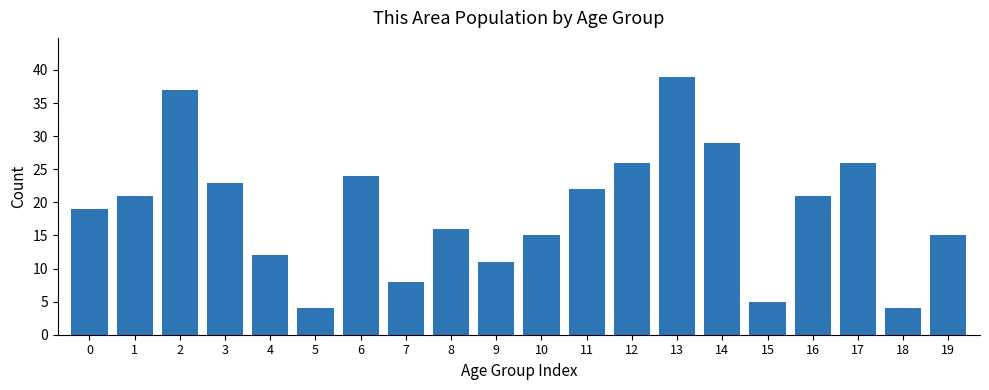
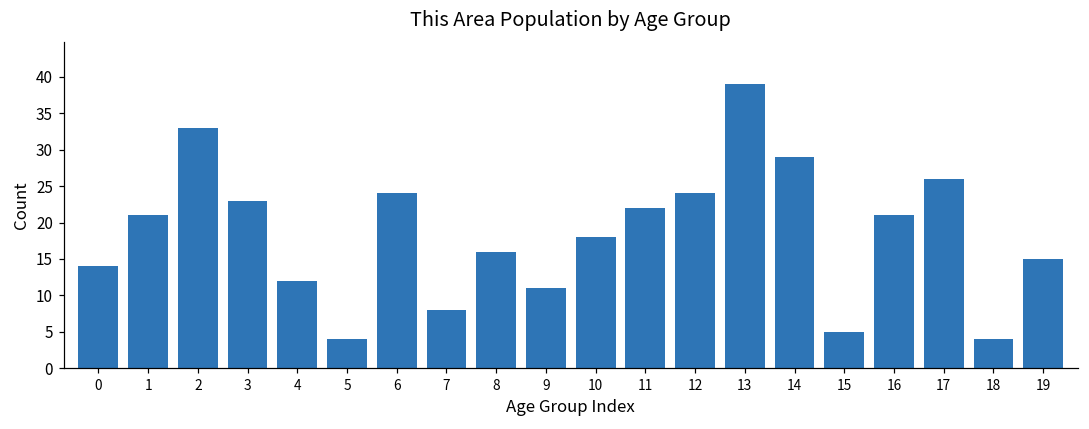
  {
-   "0": 19,
+   "0": 14,
    "1": 21,
-   "2": 37,
+   "2": 33,
    "3": 23,
    "4": 12,
    "5": 4,
    "6": 24,
    "7": 8,
    "8": 16,
    "9": 11,
-   "10": 15,
+   "10": 18,
    "11": 22,
-   "12": 26,
+   "12": 24,
    "13": 39,
    "14": 29,
    "15": 5,
    "16": 21,
    "17": 26,
    "18": 4,
    "19": 15
  }
